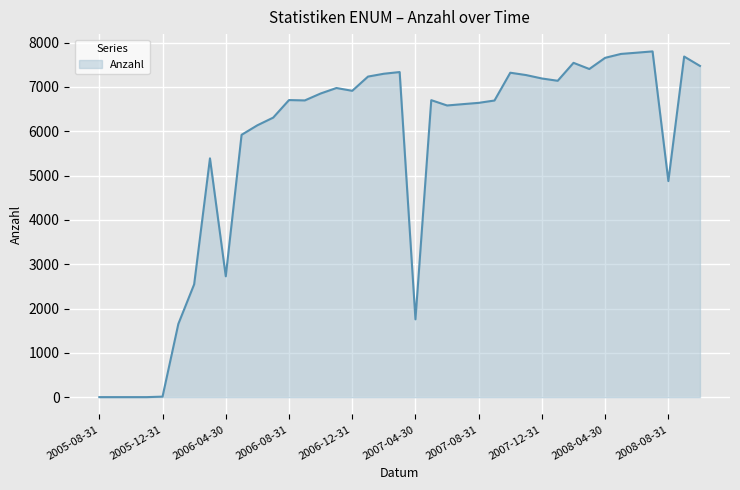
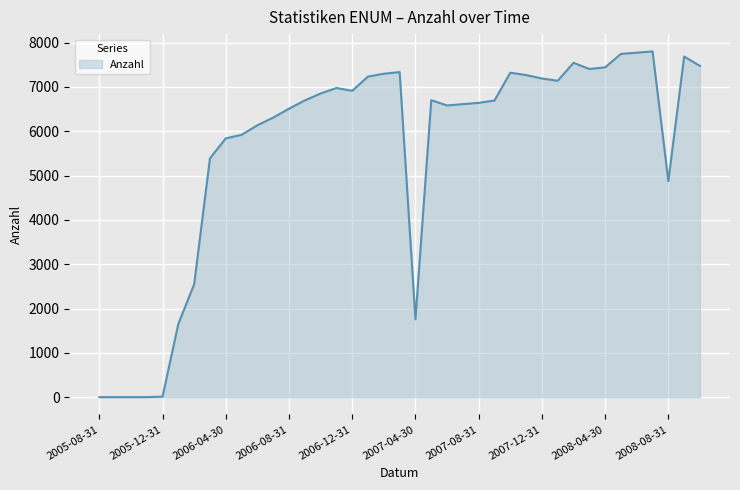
  {
    "2005-08-31": 0,
    "2005-12-31": 0,
-   "2006-04-30": 2700,
-   "2006-08-31": 6700,
+   "2006-04-30": 5800,
+   "2006-08-31": 6500,
    "2006-12-31": 6900,
    "2007-04-30": 1800,
    "2007-08-31": 6600,
    "2007-12-31": 7200,
-   "2008-04-30": 7700,
+   "2008-04-30": 7400,
    "2008-08-31": 4900
  }
